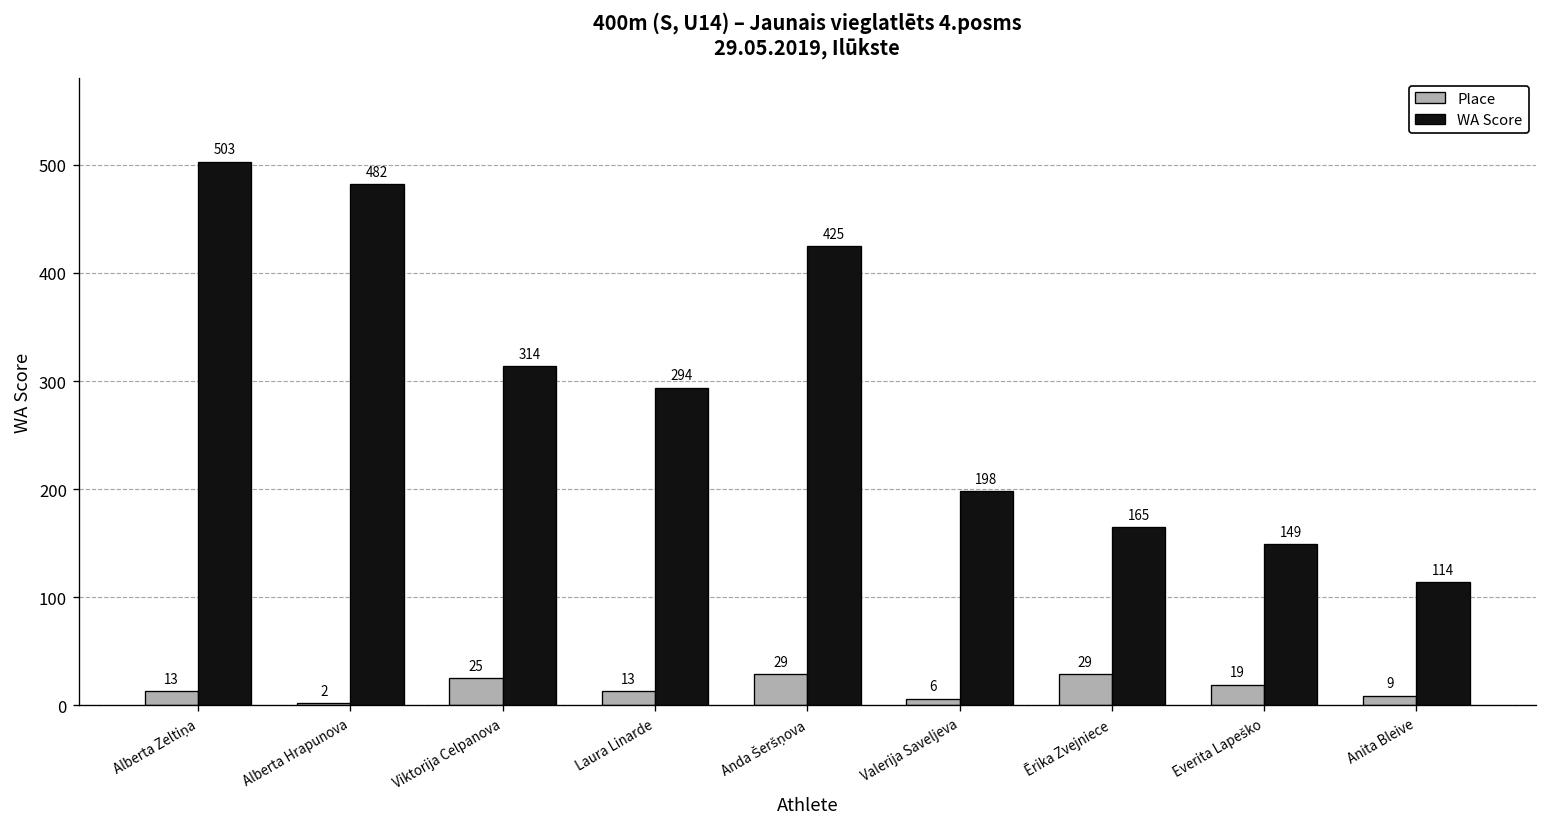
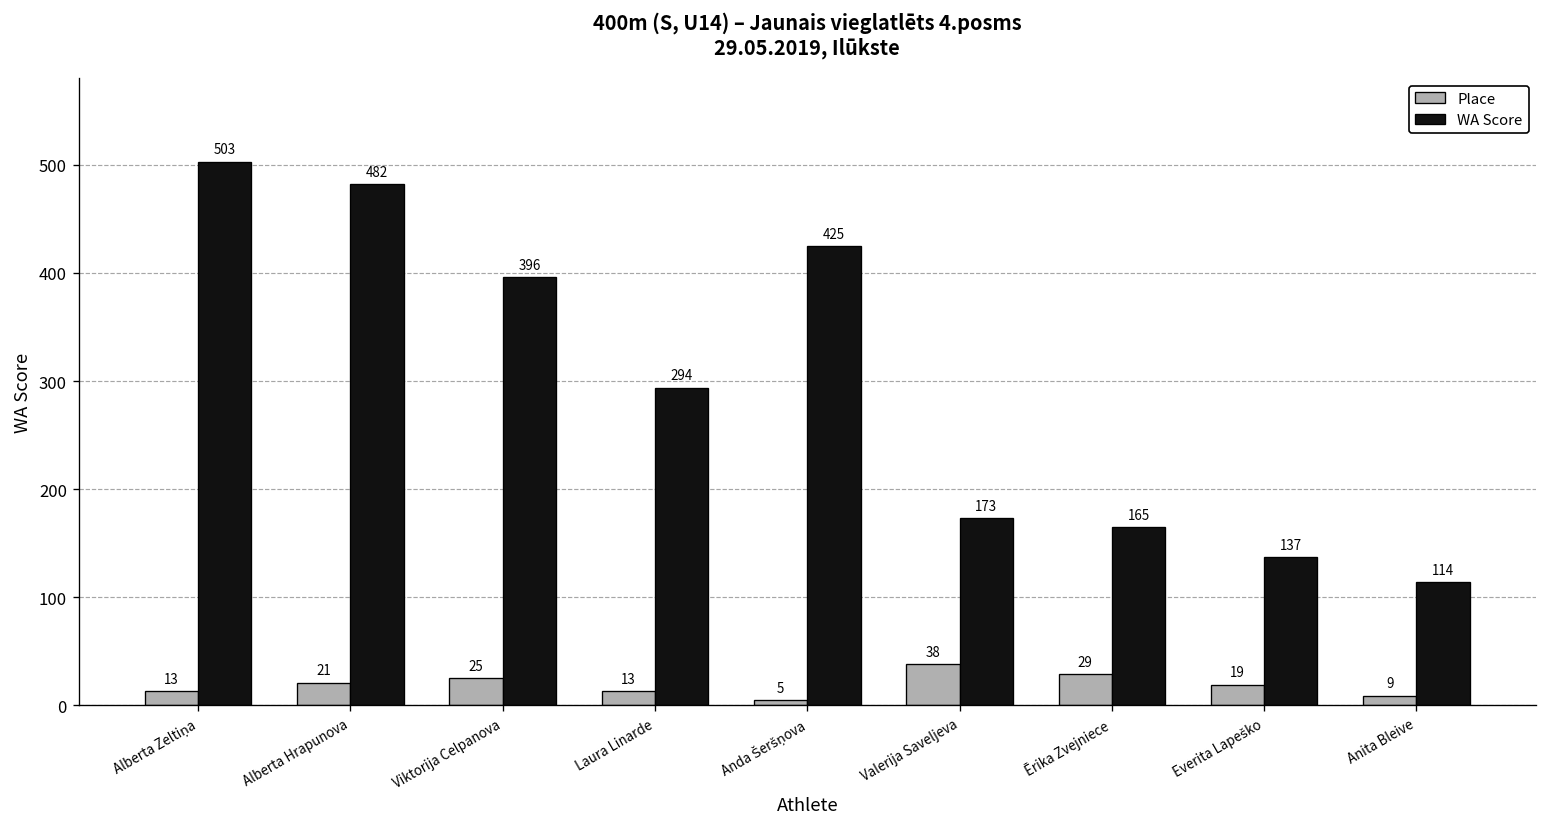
  {
    "Place": {
      "Alberta Zeltiņa": 13,
-     "Alberta Hrapunova": 2,
+     "Alberta Hrapunova": 21,
      "Viktorija Celpanova": 25,
      "Laura Linarde": 13,
-     "Anda Šeršņova": 29,
-     "Valerija Saveljeva": 6,
+     "Anda Šeršņova": 5,
+     "Valerija Saveljeva": 38,
      "Ērika Zvejniece": 29,
      "Everita Lapeško": 19,
      "Anita Bleive": 9
    },
    "WA Score": {
      "Alberta Zeltiņa": 503,
      "Alberta Hrapunova": 482,
-     "Viktorija Celpanova": 314,
+     "Viktorija Celpanova": 396,
      "Laura Linarde": 294,
      "Anda Šeršņova": 425,
-     "Valerija Saveljeva": 198,
+     "Valerija Saveljeva": 173,
      "Ērika Zvejniece": 165,
-     "Everita Lapeško": 149,
+     "Everita Lapeško": 137,
      "Anita Bleive": 114
    }
  }
